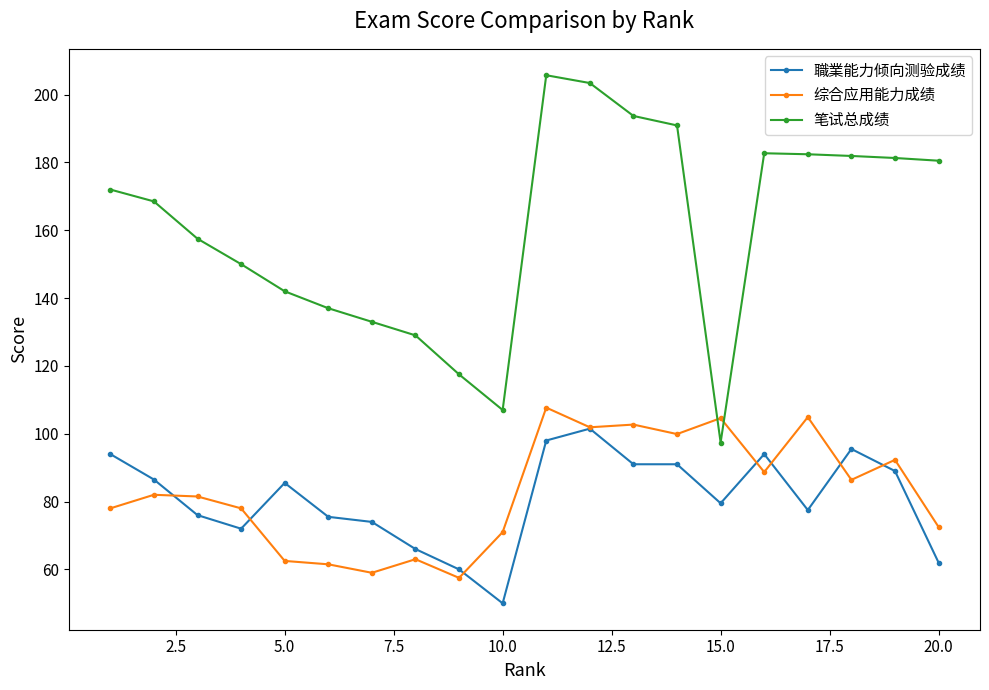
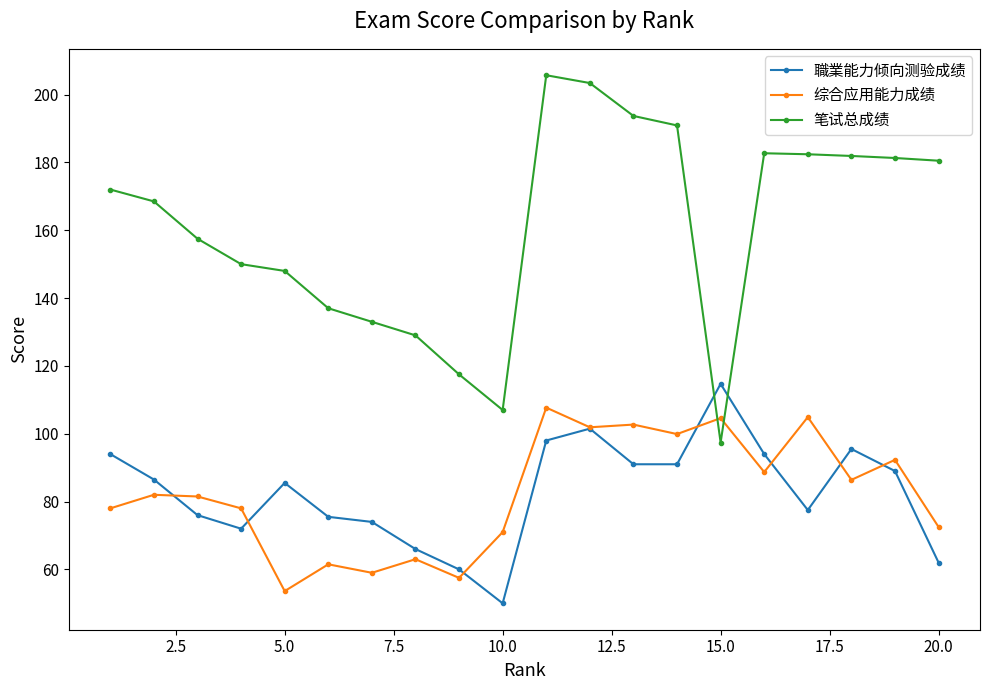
  {
    "職業能力倾向测验成绩": {
      "5.0": 86,
      "10.0": 50,
-     "15.0": 80,
+     "15.0": 115,
      "20.0": 62
    },
    "综合应用能力成绩": {
-     "5.0": 63,
+     "5.0": 54,
      "10.0": 71,
      "15.0": 105,
      "20.0": 73
    },
    "笔试总成绩": {
-     "5.0": 142,
+     "5.0": 148,
      "10.0": 107,
      "15.0": 97,
      "20.0": 181
    }
  }
